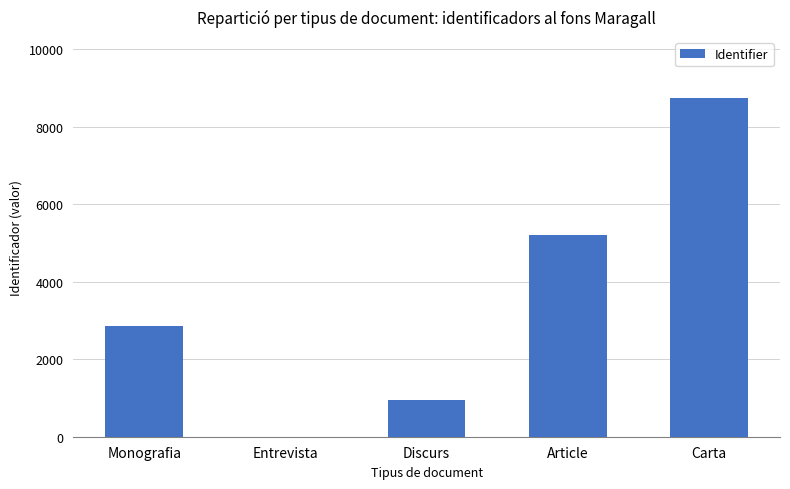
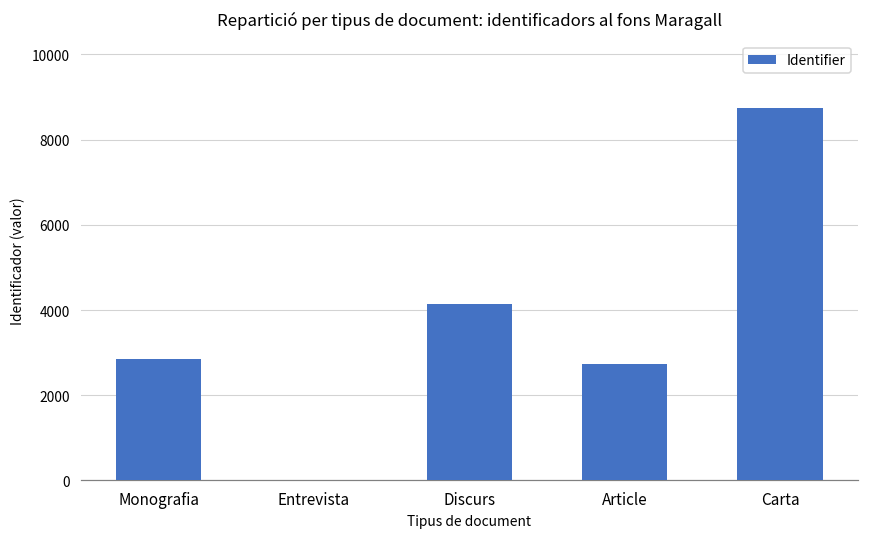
  {
    "Monografia": 2900,
    "Entrevista": 0,
-   "Discurs": 900,
-   "Article": 5200,
+   "Discurs": 4100,
+   "Article": 2700,
    "Carta": 8700
  }
